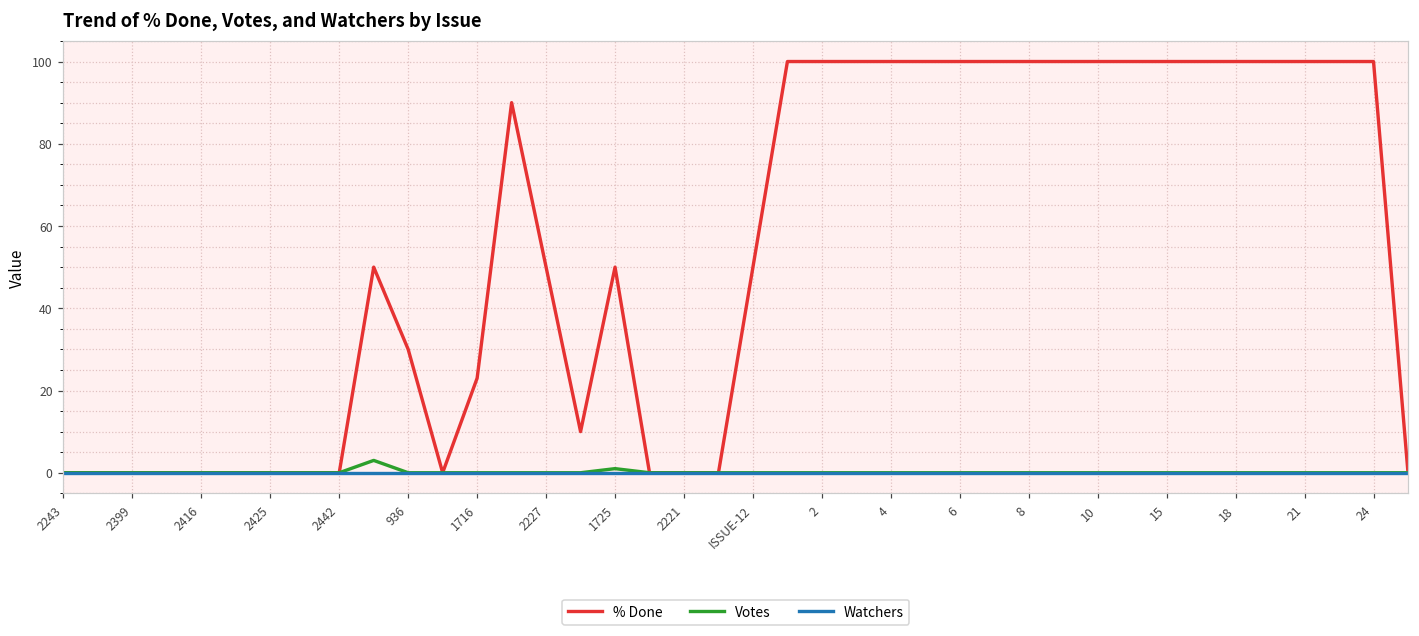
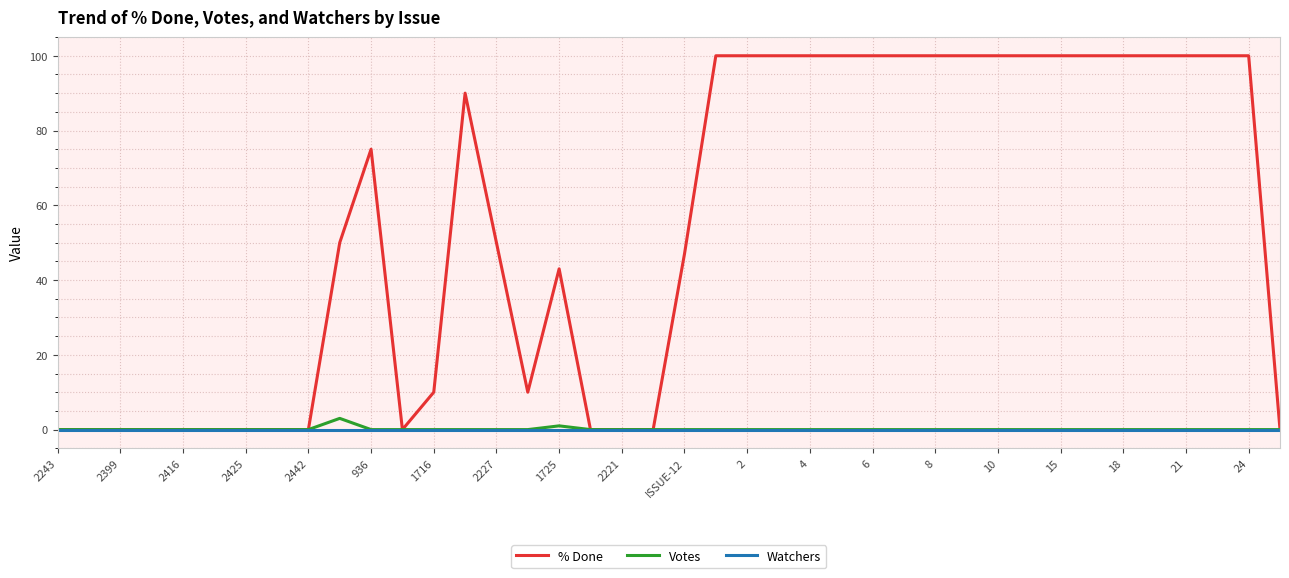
  {
    "% Done": {
-     "936": 30,
-     "1716": 23,
+     "936": 75,
+     "1716": 10,
      "2227": 50,
-     "1725": 50,
-     "ISSUE-12": 50,
+     "1725": 43,
+     "ISSUE-12": 47,
      "2": 100,
      "4": 100,
      "6": 100,
      "8": 100,
      "10": 100,
      "15": 100,
      "18": 100,
      "21": 100,
      "24": 100
    },
    "Votes": {
      "1725": 1
    },
    "Watchers": {
      "1725": 0
    }
  }
